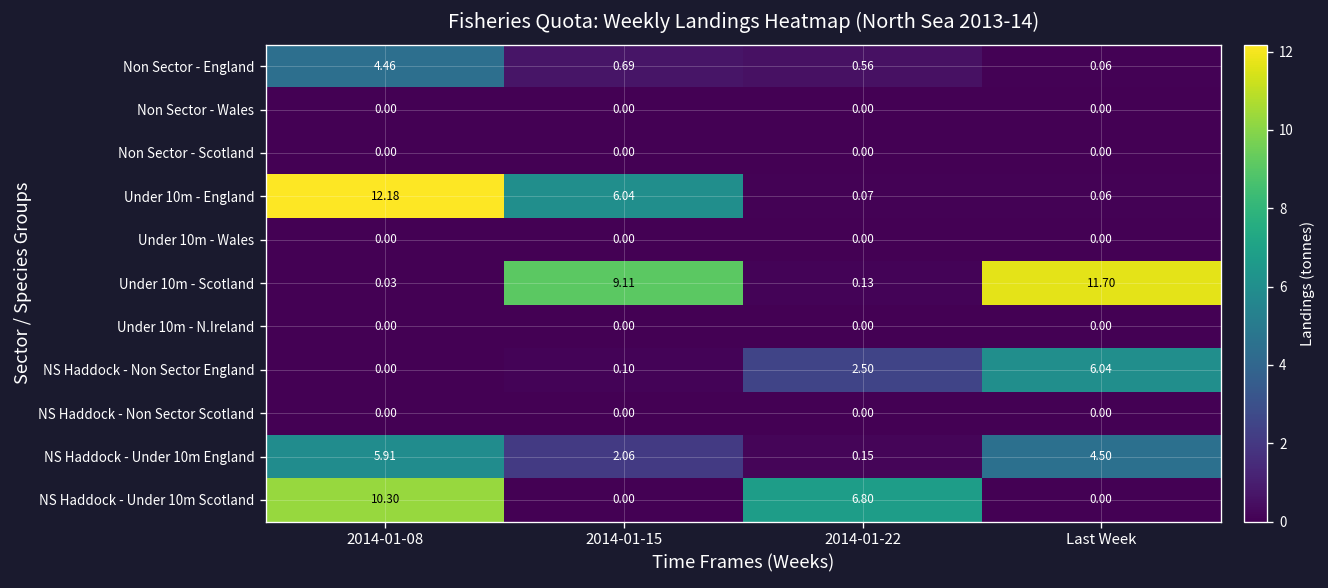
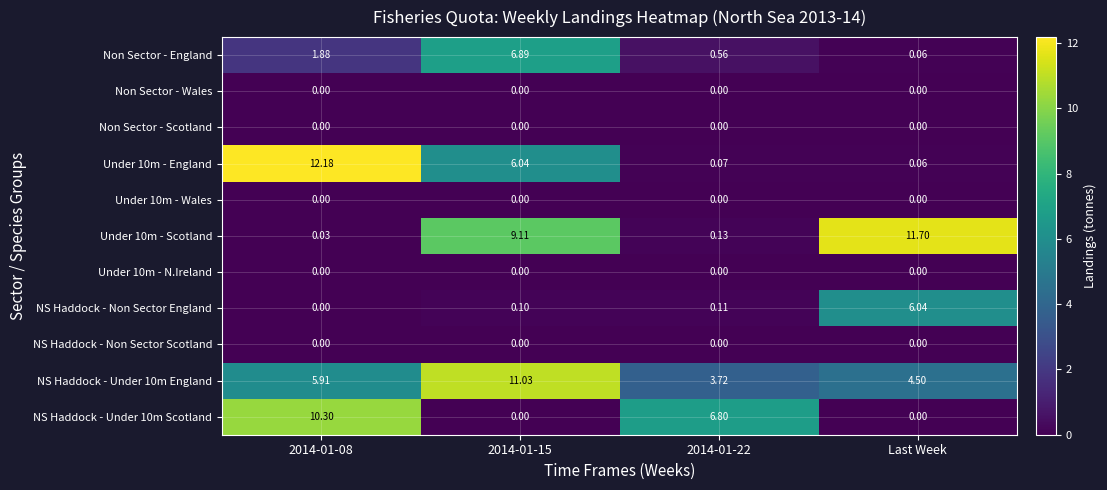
  {
    "Non Sector - England": {
-     "2014-01-08": 4.46,
-     "2014-01-15": 0.69,
+     "2014-01-08": 1.88,
+     "2014-01-15": 6.89,
      "2014-01-22": 0.56,
      "Last Week": 0.06
    },
    "Non Sector - Wales": {
      "2014-01-08": 0.00,
      "2014-01-15": 0.00,
      "2014-01-22": 0.00,
      "Last Week": 0.00
    },
    "Non Sector - Scotland": {
      "2014-01-08": 0.00,
      "2014-01-15": 0.00,
      "2014-01-22": 0.00,
      "Last Week": 0.00
    },
    "Under 10m - England": {
      "2014-01-08": 12.18,
      "2014-01-15": 6.04,
      "2014-01-22": 0.07,
      "Last Week": 0.06
    },
    "Under 10m - Wales": {
      "2014-01-08": 0.00,
      "2014-01-15": 0.00,
      "2014-01-22": 0.00,
      "Last Week": 0.00
    },
    "Under 10m - Scotland": {
      "2014-01-08": 0.03,
      "2014-01-15": 9.11,
      "2014-01-22": 0.13,
      "Last Week": 11.70
    },
    "Under 10m - N.Ireland": {
      "2014-01-08": 0.00,
      "2014-01-15": 0.00,
      "2014-01-22": 0.00,
      "Last Week": 0.00
    },
    "NS Haddock - Non Sector England": {
      "2014-01-08": 0.00,
      "2014-01-15": 0.10,
-     "2014-01-22": 2.50,
+     "2014-01-22": 0.11,
      "Last Week": 6.04
    },
    "NS Haddock - Non Sector Scotland": {
      "2014-01-08": 0.00,
      "2014-01-15": 0.00,
      "2014-01-22": 0.00,
      "Last Week": 0.00
    },
    "NS Haddock - Under 10m England": {
      "2014-01-08": 5.91,
-     "2014-01-15": 2.06,
-     "2014-01-22": 0.15,
+     "2014-01-15": 11.03,
+     "2014-01-22": 3.72,
      "Last Week": 4.50
    },
    "NS Haddock - Under 10m Scotland": {
      "2014-01-08": 10.30,
      "2014-01-15": 0.00,
      "2014-01-22": 6.80,
      "Last Week": 0.00
    }
  }
